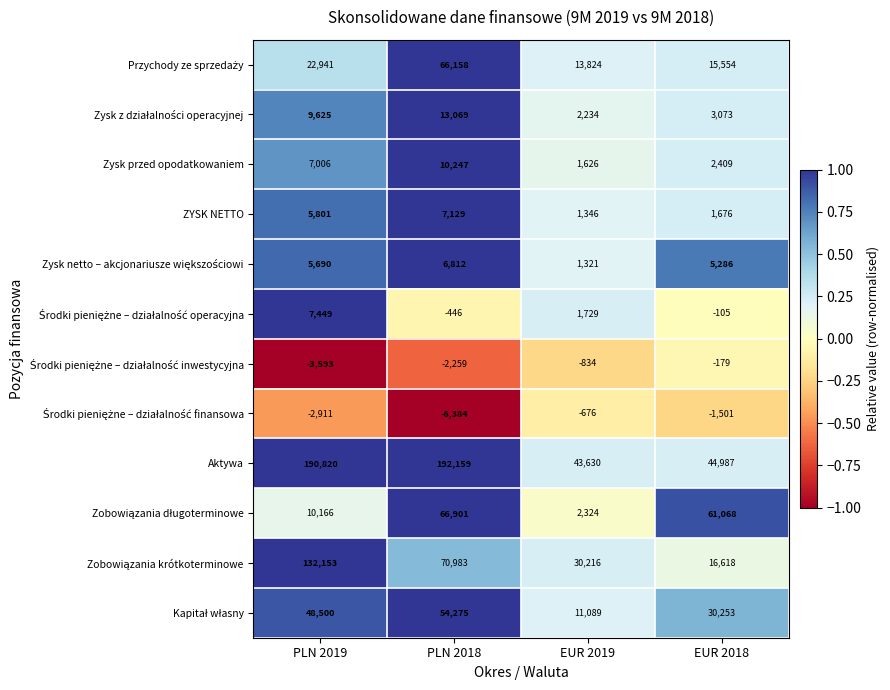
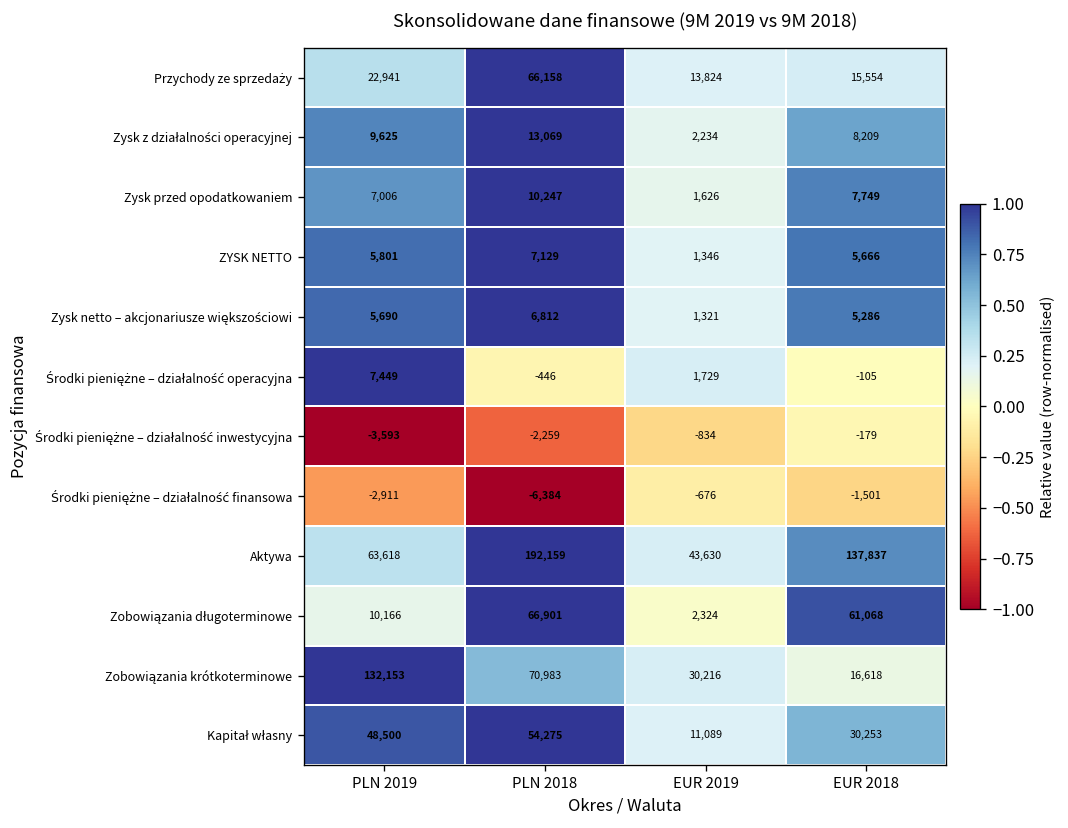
  {
    "Przychody ze sprzedaży": {
      "PLN 2019": "22,941",
      "PLN 2018": "66,158",
      "EUR 2019": "13,824",
      "EUR 2018": "15,554"
    },
    "Zysk z działalności operacyjnej": {
      "PLN 2019": "9,625",
      "PLN 2018": "13,069",
      "EUR 2019": "2,234",
-     "EUR 2018": "3,073"
+     "EUR 2018": "8,209"
    },
    "Zysk przed opodatkowaniem": {
      "PLN 2019": "7,006",
      "PLN 2018": "10,247",
      "EUR 2019": "1,626",
-     "EUR 2018": "2,409"
+     "EUR 2018": "7,749"
    },
    "ZYSK NETTO": {
      "PLN 2019": "5,801",
      "PLN 2018": "7,129",
      "EUR 2019": "1,346",
-     "EUR 2018": "1,676"
+     "EUR 2018": "5,666"
    },
    "Zysk netto – akcjonariusze większościowi": {
      "PLN 2019": "5,690",
      "PLN 2018": "6,812",
      "EUR 2019": "1,321",
      "EUR 2018": "5,286"
    },
    "Środki pieniężne – działalność operacyjna": {
      "PLN 2019": "7,449",
      "PLN 2018": "-446",
      "EUR 2019": "1,729",
      "EUR 2018": "-105"
    },
    "Środki pieniężne – działalność inwestycyjna": {
      "PLN 2019": "-3,593",
      "PLN 2018": "-2,259",
      "EUR 2019": "-834",
      "EUR 2018": "-179"
    },
    "Środki pieniężne – działalność finansowa": {
      "PLN 2019": "-2,911",
      "PLN 2018": "-6,384",
      "EUR 2019": "-676",
      "EUR 2018": "-1,501"
    },
    "Aktywa": {
-     "PLN 2019": "190,820",
+     "PLN 2019": "63,618",
      "PLN 2018": "192,159",
      "EUR 2019": "43,630",
-     "EUR 2018": "44,987"
+     "EUR 2018": "137,837"
    },
    "Zobowiązania długoterminowe": {
      "PLN 2019": "10,166",
      "PLN 2018": "66,901",
      "EUR 2019": "2,324",
      "EUR 2018": "61,068"
    },
    "Zobowiązania krótkoterminowe": {
      "PLN 2019": "132,153",
      "PLN 2018": "70,983",
      "EUR 2019": "30,216",
      "EUR 2018": "16,618"
    },
    "Kapitał własny": {
      "PLN 2019": "48,500",
      "PLN 2018": "54,275",
      "EUR 2019": "11,089",
      "EUR 2018": "30,253"
    }
  }
